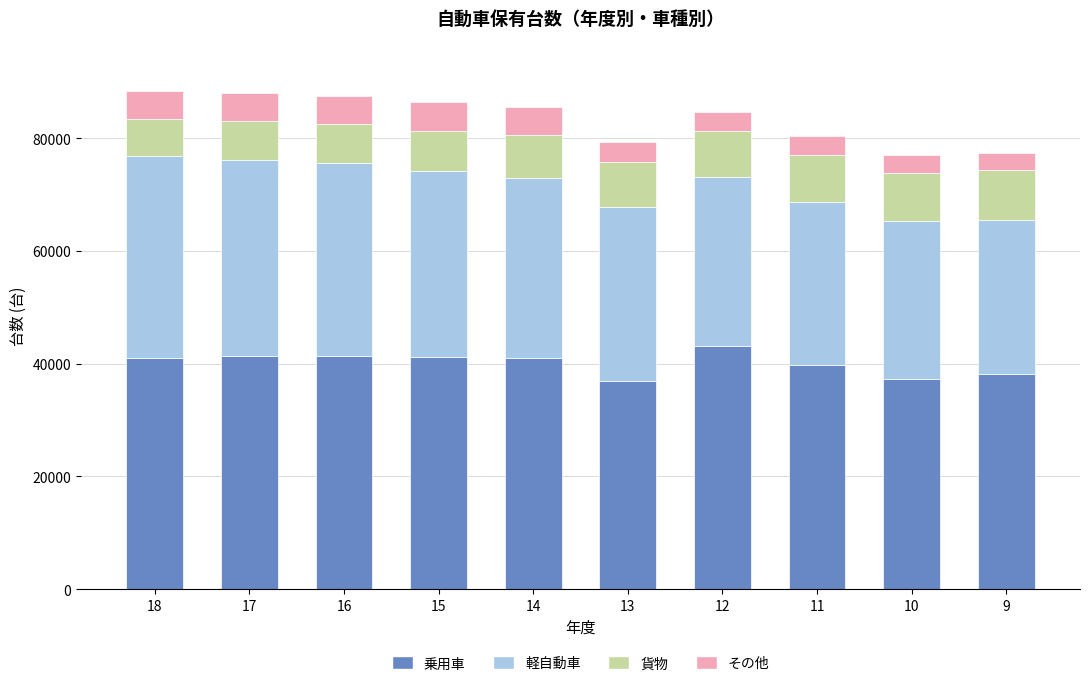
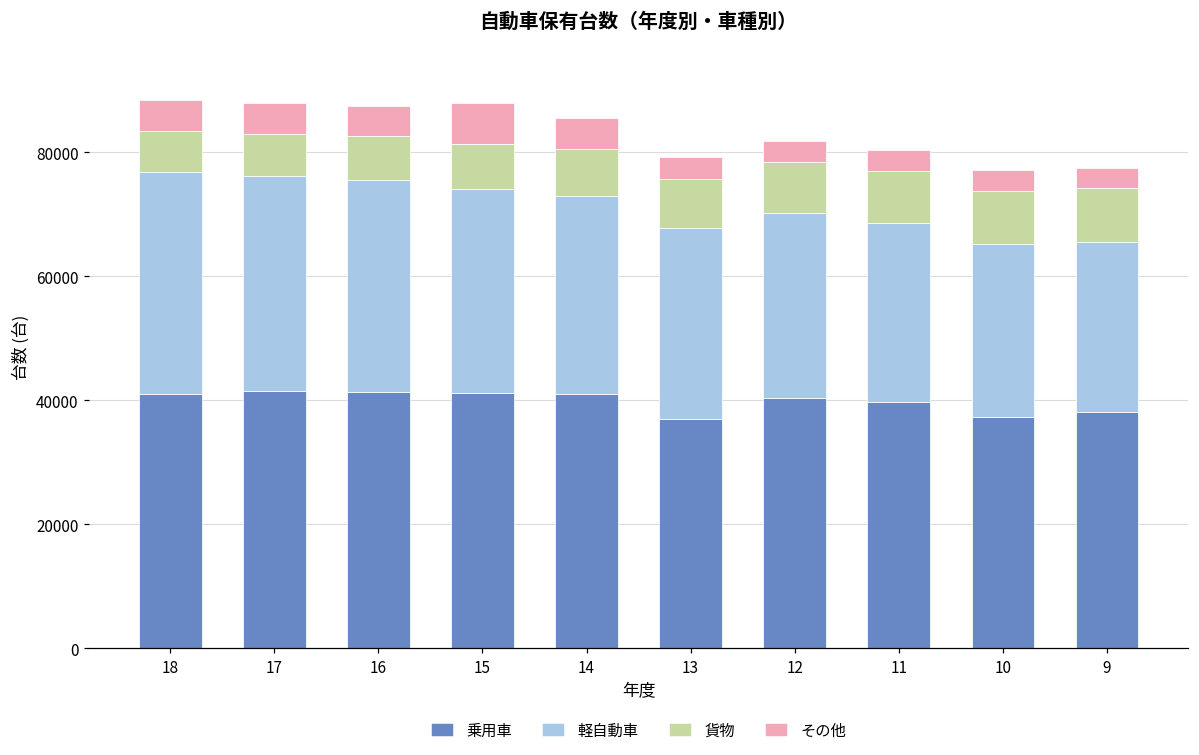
  {
    "乗用車": {
      "18": 41000,
      "17": 41000,
      "16": 41000,
      "15": 41000,
      "14": 41000,
      "13": 37000,
-     "12": 43000,
+     "12": 40000,
      "11": 40000,
      "10": 37000,
      "9": 38000
    },
    "軽自動車": {
      "18": 36000,
      "17": 35000,
      "16": 34000,
      "15": 33000,
      "14": 32000,
      "13": 31000,
      "12": 30000,
      "11": 29000,
      "10": 28000,
      "9": 27000
    },
    "貨物": {
      "18": 7000,
      "17": 7000,
      "16": 7000,
      "15": 7000,
      "14": 8000,
      "13": 8000,
      "12": 8000,
      "11": 8000,
      "10": 9000,
      "9": 9000
    },
    "その他": {
      "18": 5000,
      "17": 5000,
      "16": 5000,
-     "15": 5000,
+     "15": 7000,
      "14": 5000,
      "13": 4000,
      "12": 3000,
      "11": 3000,
      "10": 3000,
      "9": 3000
    }
  }
